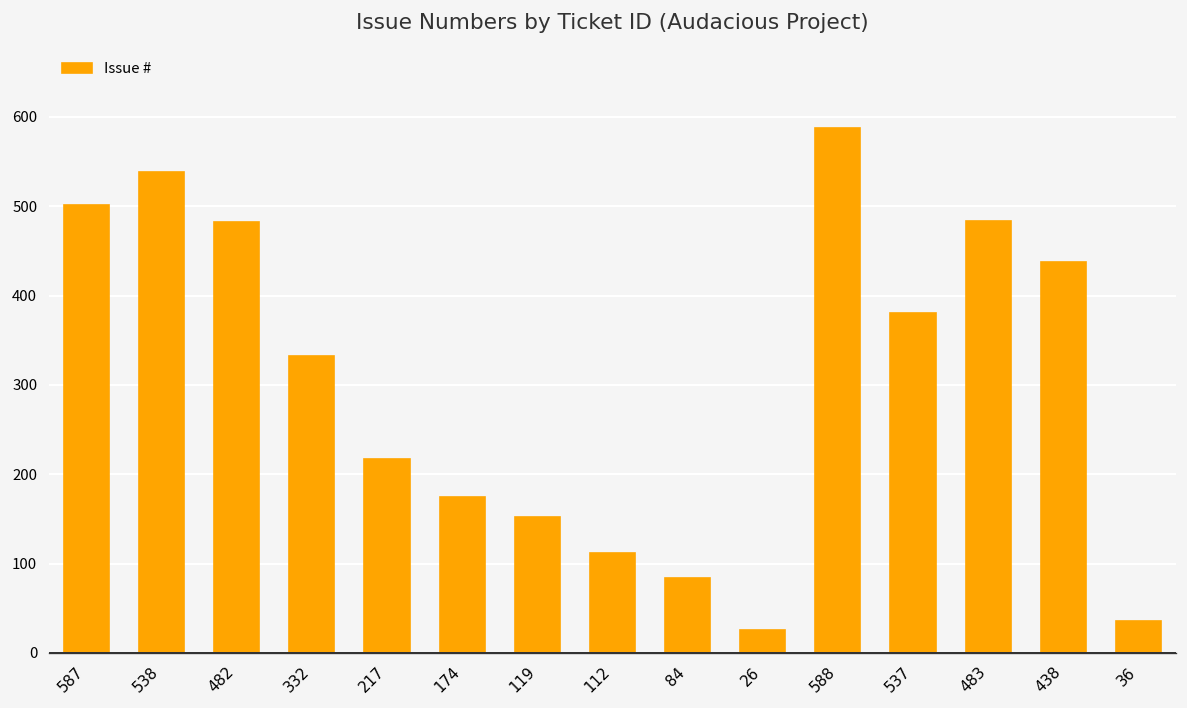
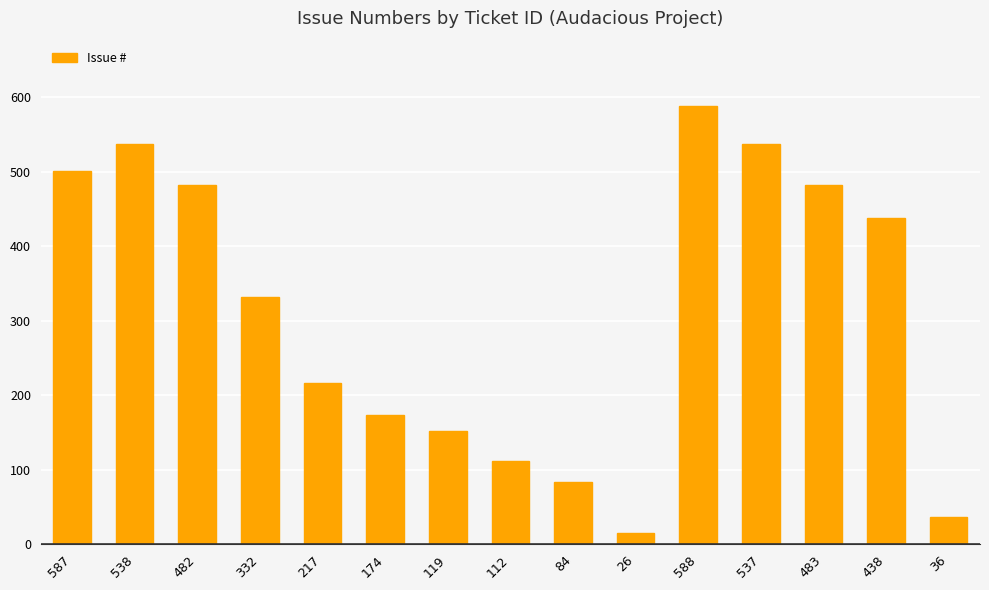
  {
    "587": 500,
    "538": 540,
    "482": 480,
    "332": 330,
    "217": 220,
    "174": 170,
    "119": 150,
    "112": 110,
    "84": 80,
-   "26": 30,
+   "26": 20,
    "588": 590,
-   "537": 380,
+   "537": 540,
    "483": 480,
    "438": 440,
    "36": 40
  }
